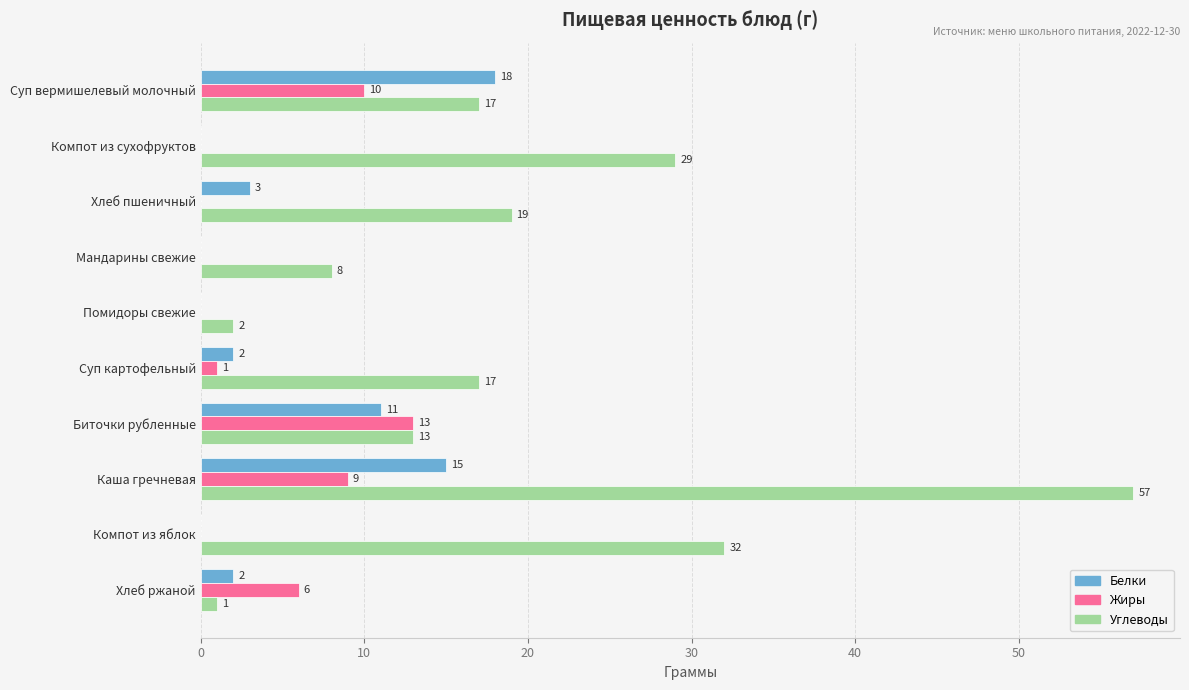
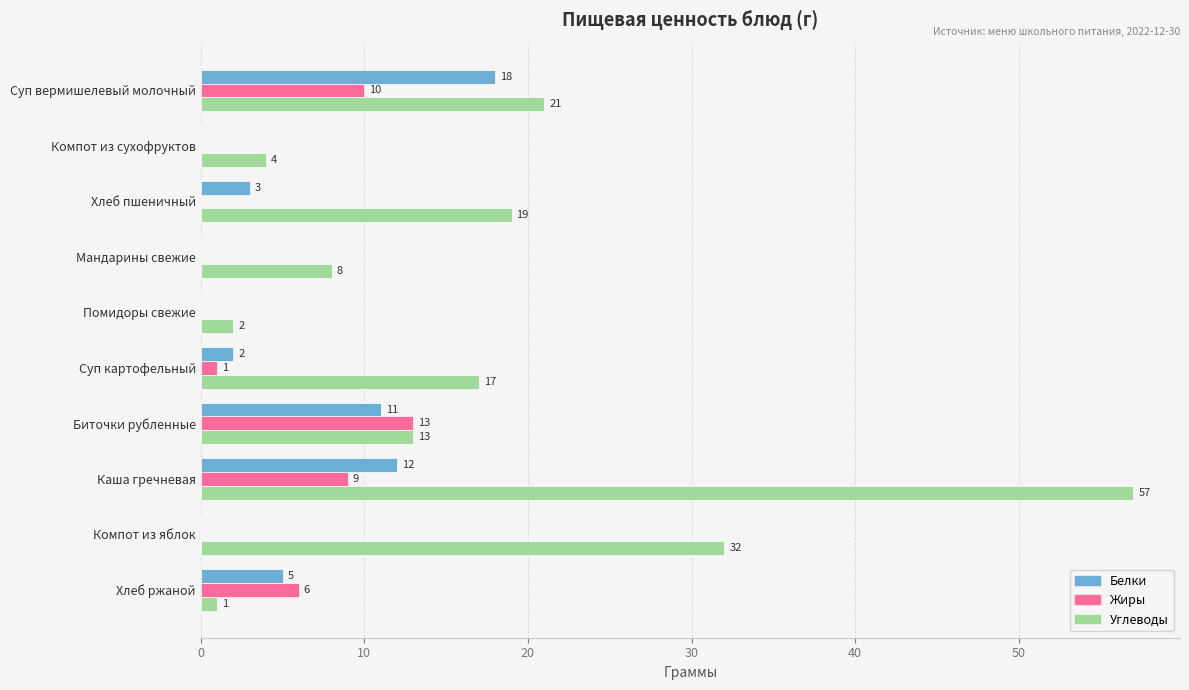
  {
    "Белки": {
      "Суп вермишелевый молочный": 18,
      "Хлеб пшеничный": 3,
      "Суп картофельный": 2,
      "Биточки рубленные": 11,
-     "Каша гречневая": 15,
-     "Хлеб ржаной": 2
+     "Каша гречневая": 12,
+     "Хлеб ржаной": 5
    },
    "Жиры": {
      "Суп вермишелевый молочный": 10,
      "Суп картофельный": 1,
      "Биточки рубленные": 13,
      "Каша гречневая": 9,
      "Хлеб ржаной": 6
    },
    "Углеводы": {
-     "Суп вермишелевый молочный": 17,
-     "Компот из сухофруктов": 29,
+     "Суп вермишелевый молочный": 21,
+     "Компот из сухофруктов": 4,
      "Хлеб пшеничный": 19,
      "Мандарины свежие": 8,
      "Помидоры свежие": 2,
      "Суп картофельный": 17,
      "Биточки рубленные": 13,
      "Каша гречневая": 57,
      "Компот из яблок": 32,
      "Хлеб ржаной": 1
    }
  }
